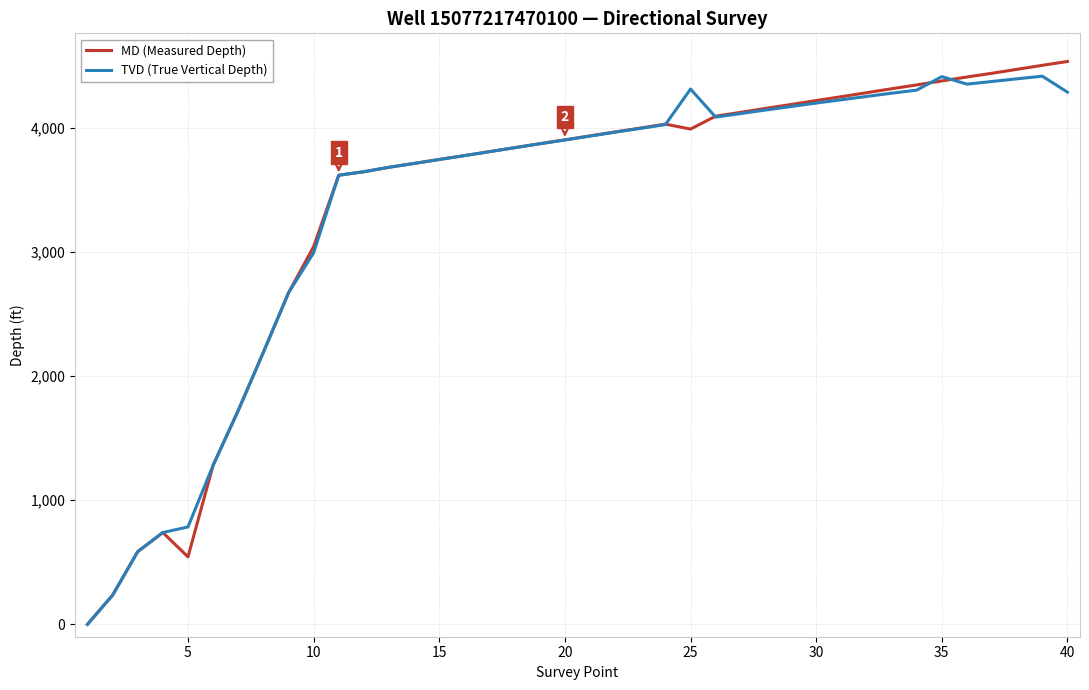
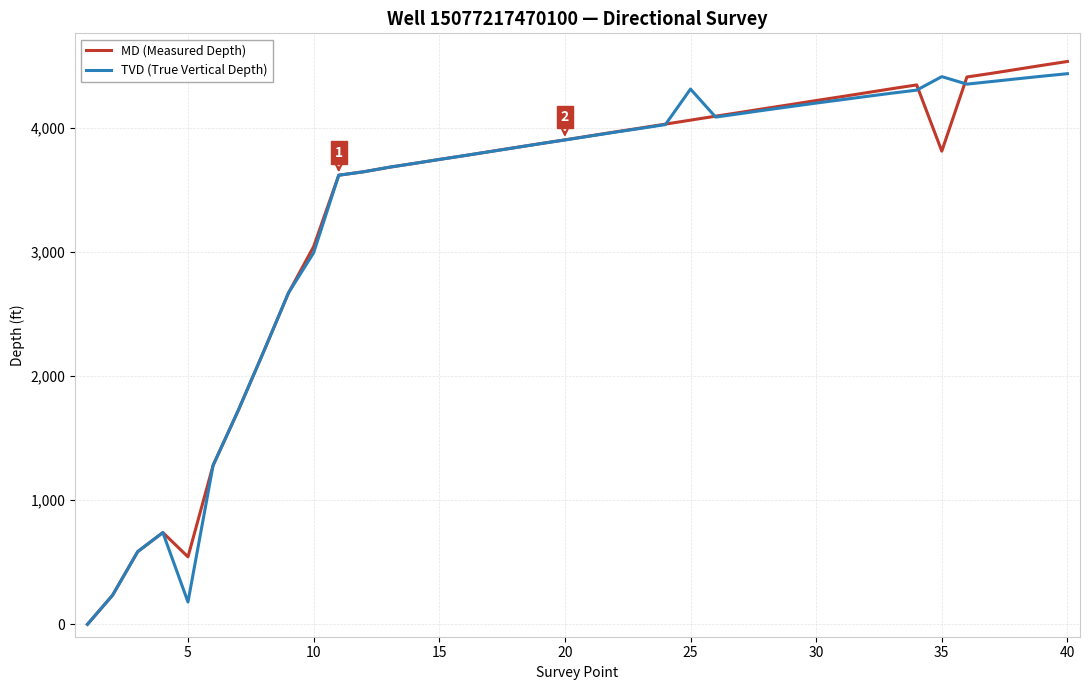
  {
    "MD (Measured Depth)": {
      "5": "540",
      "10": "3,050",
-     "25": "3,990",
+     "25": "4,070",
      "30": "4,220",
-     "35": "4,380",
+     "35": "3,820",
      "40": "4,540"
    },
    "TVD (True Vertical Depth)": {
-     "5": "790",
+     "5": "180",
      "10": "3,000",
      "25": "4,320",
      "30": "4,200",
      "35": "4,420",
-     "40": "4,290"
+     "40": "4,440"
    }
  }
